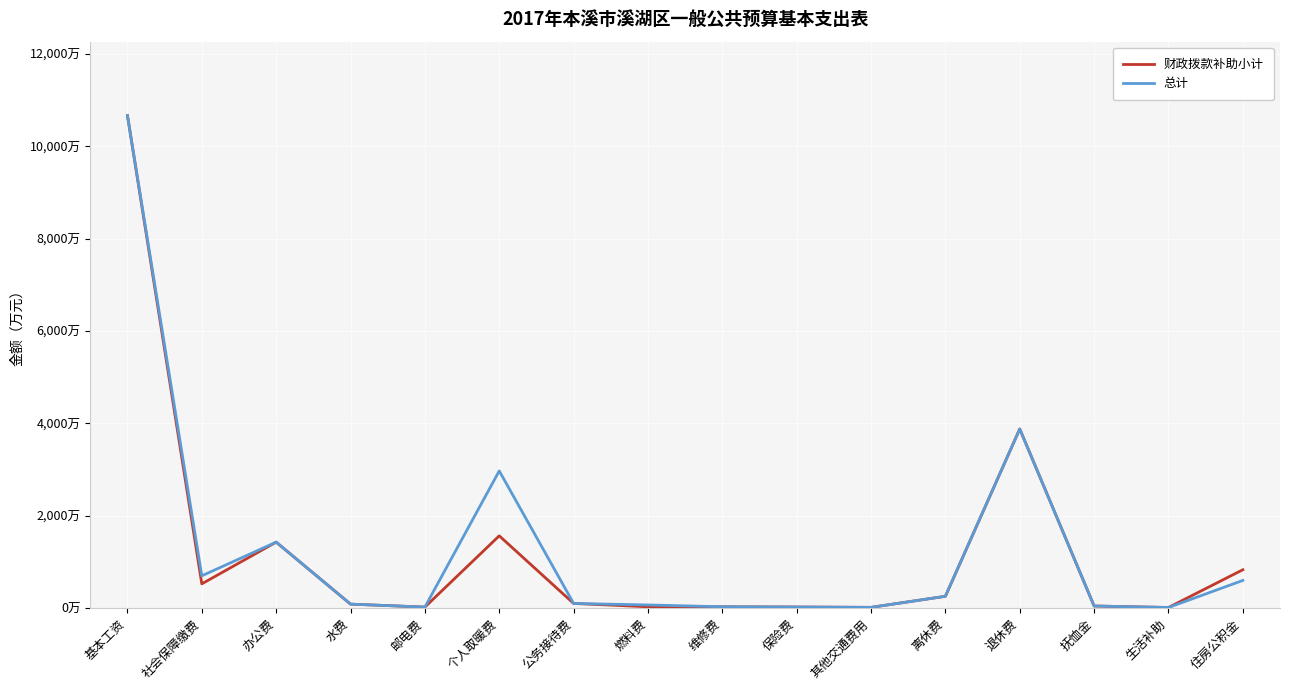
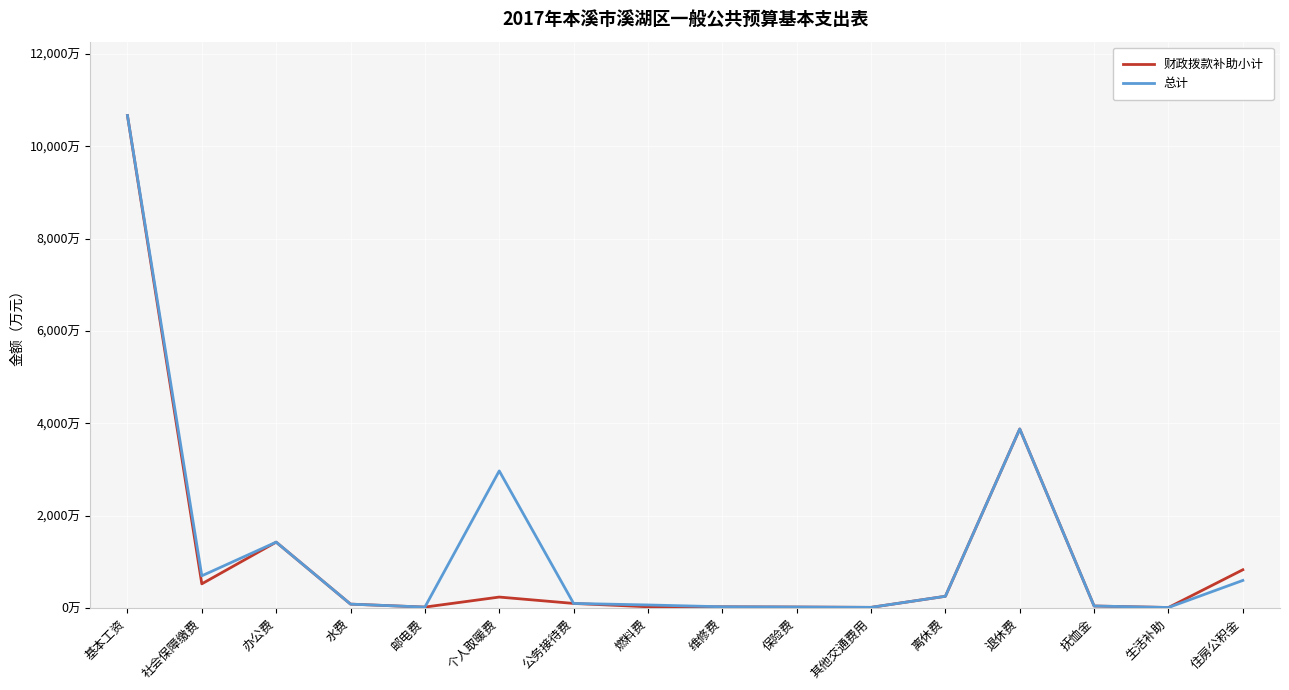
  {
    "财政拨款补助小计": {
      "社会保障缴费": "500万",
-     "个人取暖费": "1,600万",
+     "个人取暖费": "200万",
      "住房公积金": "800万"
    },
    "总计": {
      "社会保障缴费": "700万",
      "个人取暖费": "3,000万",
      "住房公积金": "600万"
    }
  }
